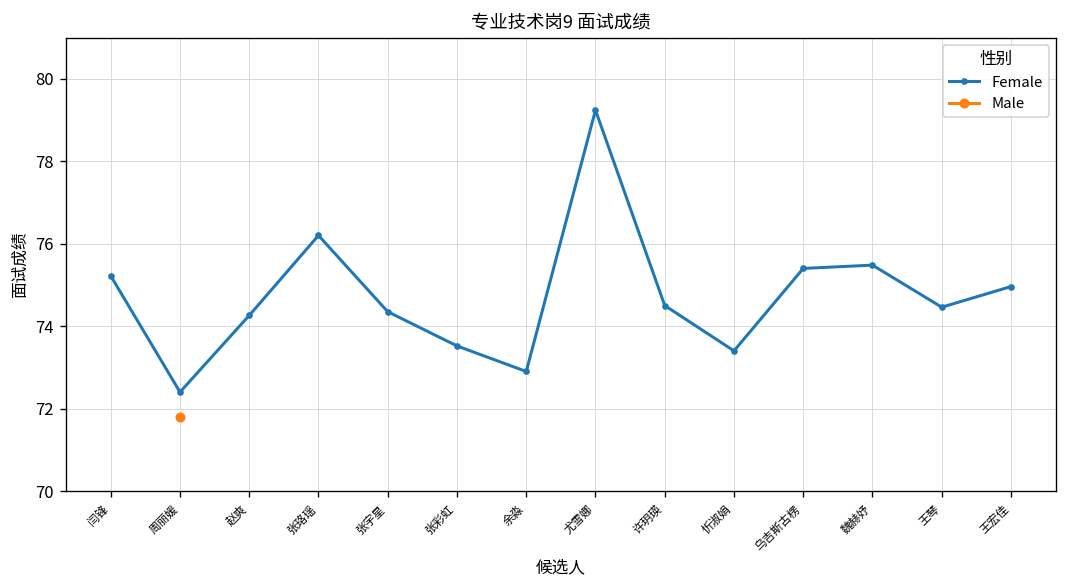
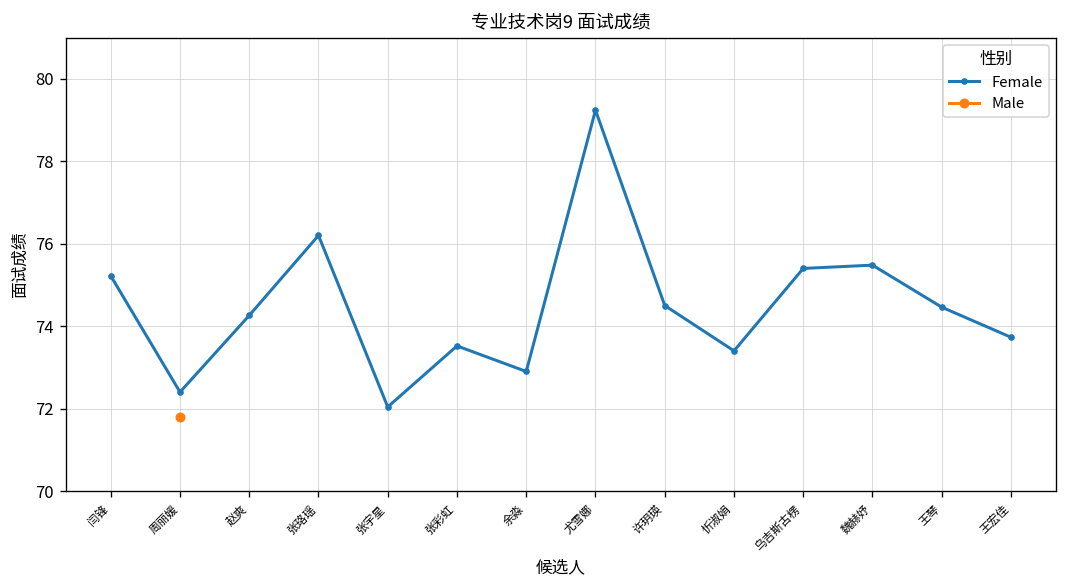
  {
    "Female": {
      "闫锋": 75.2,
      "周丽媛": 72.4,
      "赵爽": 74.3,
      "张珞瑶": 76.2,
-     "张宇星": 74.4,
+     "张宇星": 72.0,
      "张彩虹": 73.5,
      "余淼": 72.9,
      "尤雪娜": 79.2,
      "许玥瑛": 74.5,
      "忻淑娟": 73.4,
      "乌吉斯古楞": 75.4,
      "魏赫妤": 75.5,
      "王琴": 74.5,
-     "王宏佳": 75.0
+     "王宏佳": 73.7
    },
    "Male": {
      "周丽媛": 71.8
    }
  }
